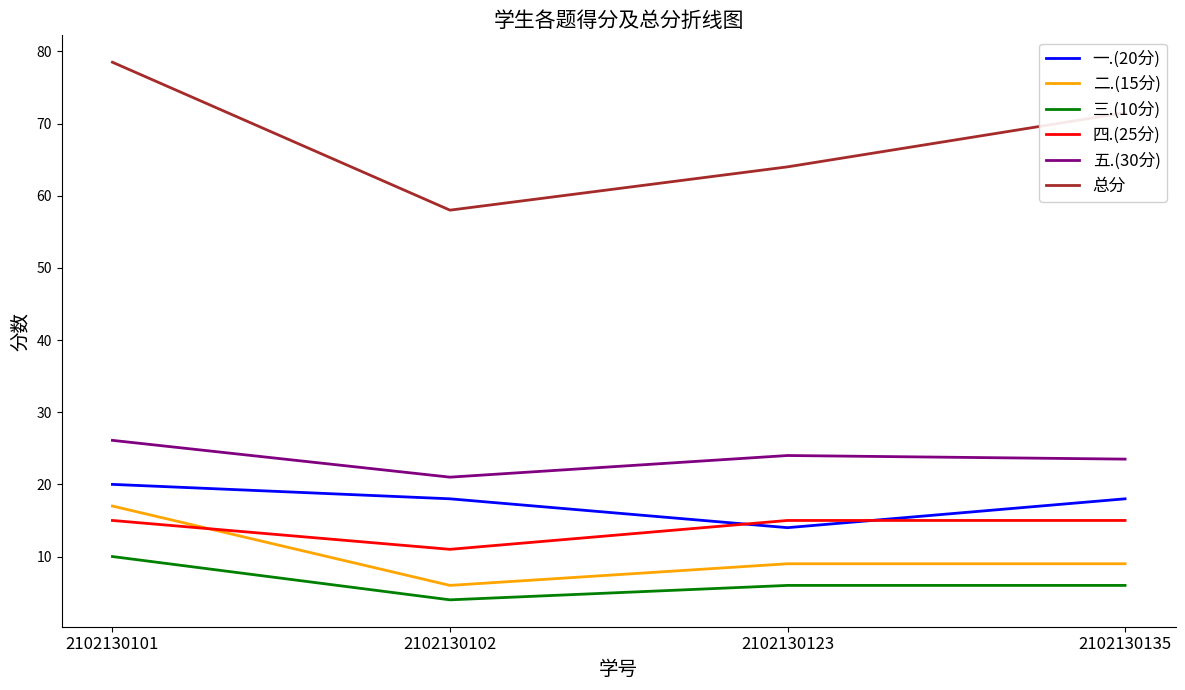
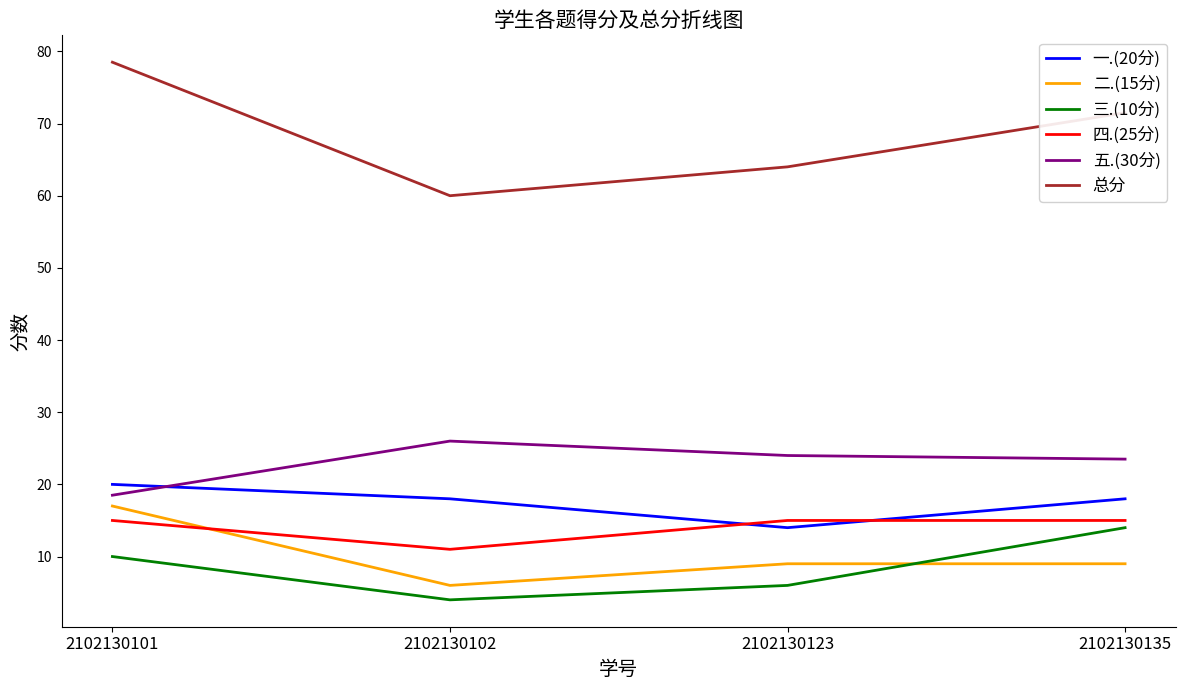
  {
    "一.(20分)": {
      "2102130101": 20,
      "2102130102": 18,
      "2102130123": 14,
      "2102130135": 18
    },
    "二.(15分)": {
      "2102130101": 17,
      "2102130102": 6,
      "2102130123": 9,
      "2102130135": 9
    },
    "三.(10分)": {
      "2102130101": 10,
      "2102130102": 4,
      "2102130123": 6,
-     "2102130135": 6
+     "2102130135": 14
    },
    "四.(25分)": {
      "2102130101": 15,
      "2102130102": 11,
      "2102130123": 15,
      "2102130135": 15
    },
    "五.(30分)": {
-     "2102130101": 26,
-     "2102130102": 21,
+     "2102130101": 19,
+     "2102130102": 26,
      "2102130123": 24,
      "2102130135": 24
    },
    "总分": {
      "2102130101": 79,
-     "2102130102": 58,
+     "2102130102": 60,
      "2102130123": 64
    }
  }
